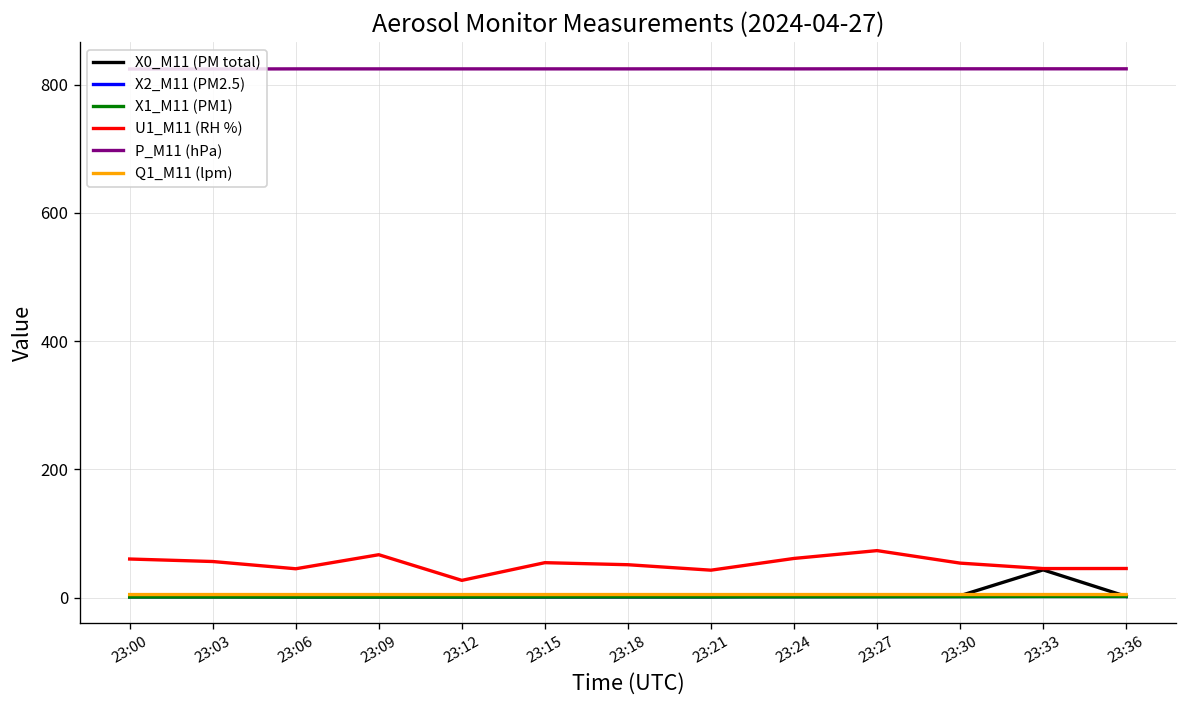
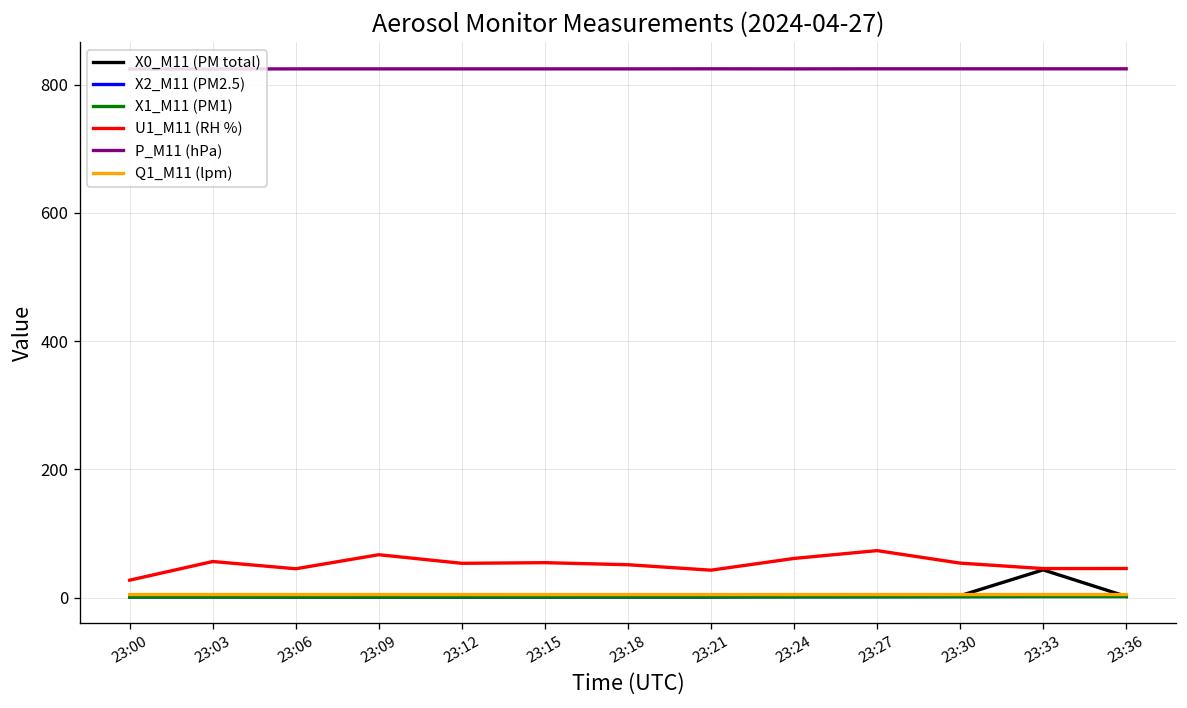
  {
    "U1_M11 (RH %)": {
-     "23:00": 60,
+     "23:00": 30,
      "23:03": 60,
      "23:06": 50,
      "23:09": 70,
-     "23:12": 30,
+     "23:12": 50,
      "23:15": 50,
      "23:18": 50,
      "23:21": 40,
      "23:24": 60,
      "23:27": 70,
      "23:30": 50,
      "23:36": 50
    },
    "P_M11 (hPa)": {
      "23:06": 820,
      "23:09": 820,
      "23:12": 820,
      "23:15": 820,
      "23:18": 820,
      "23:21": 820,
      "23:24": 820,
      "23:27": 820,
      "23:30": 820,
      "23:33": 820,
      "23:36": 820
    }
  }
